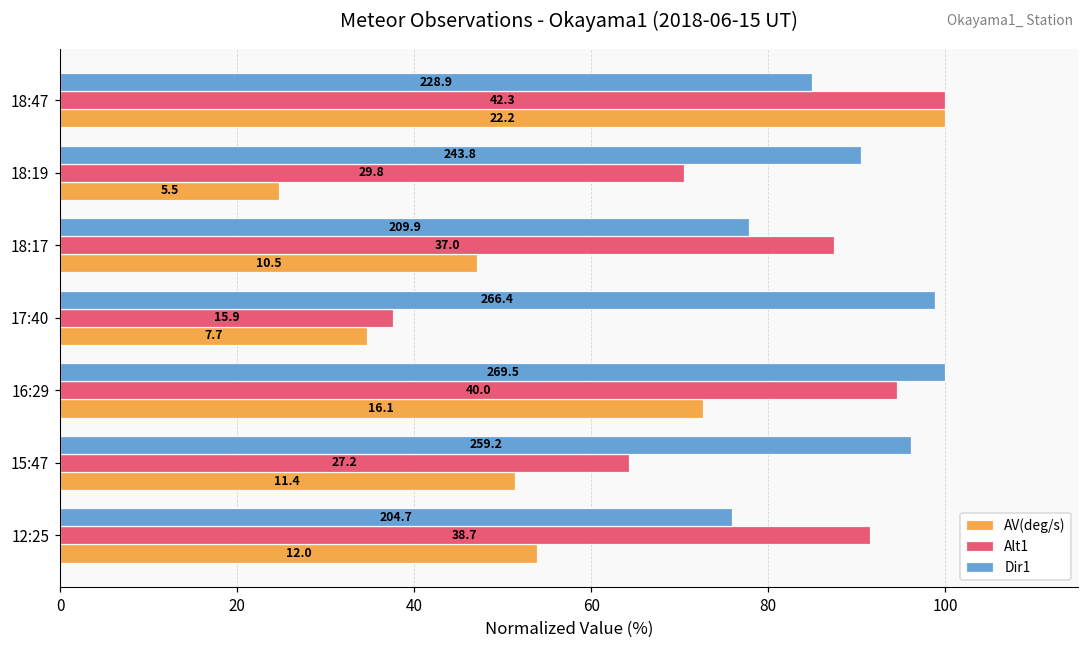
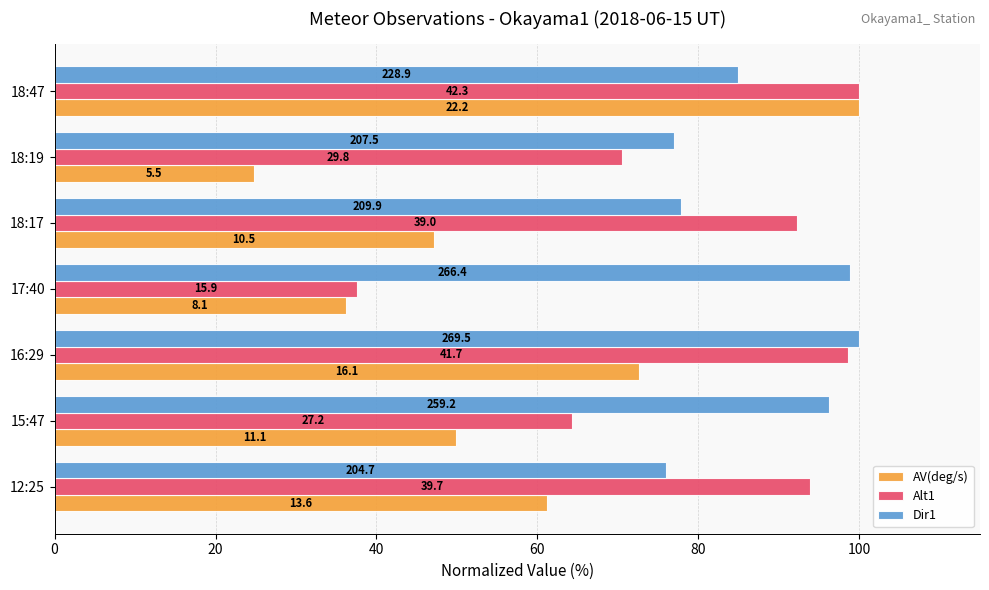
  {
    "AV(deg/s)": {
-     "17:40": 7.7,
-     "15:47": 11.4,
-     "12:25": 12.0
+     "17:40": 8.1,
+     "15:47": 11.1,
+     "12:25": 13.6
    },
    "Alt1": {
-     "18:17": 37.0,
-     "16:29": 40.0,
-     "12:25": 38.7
+     "18:17": 39.0,
+     "16:29": 41.7,
+     "12:25": 39.7
    },
    "Dir1": {
-     "18:19": 243.8
+     "18:19": 207.5
    }
  }
